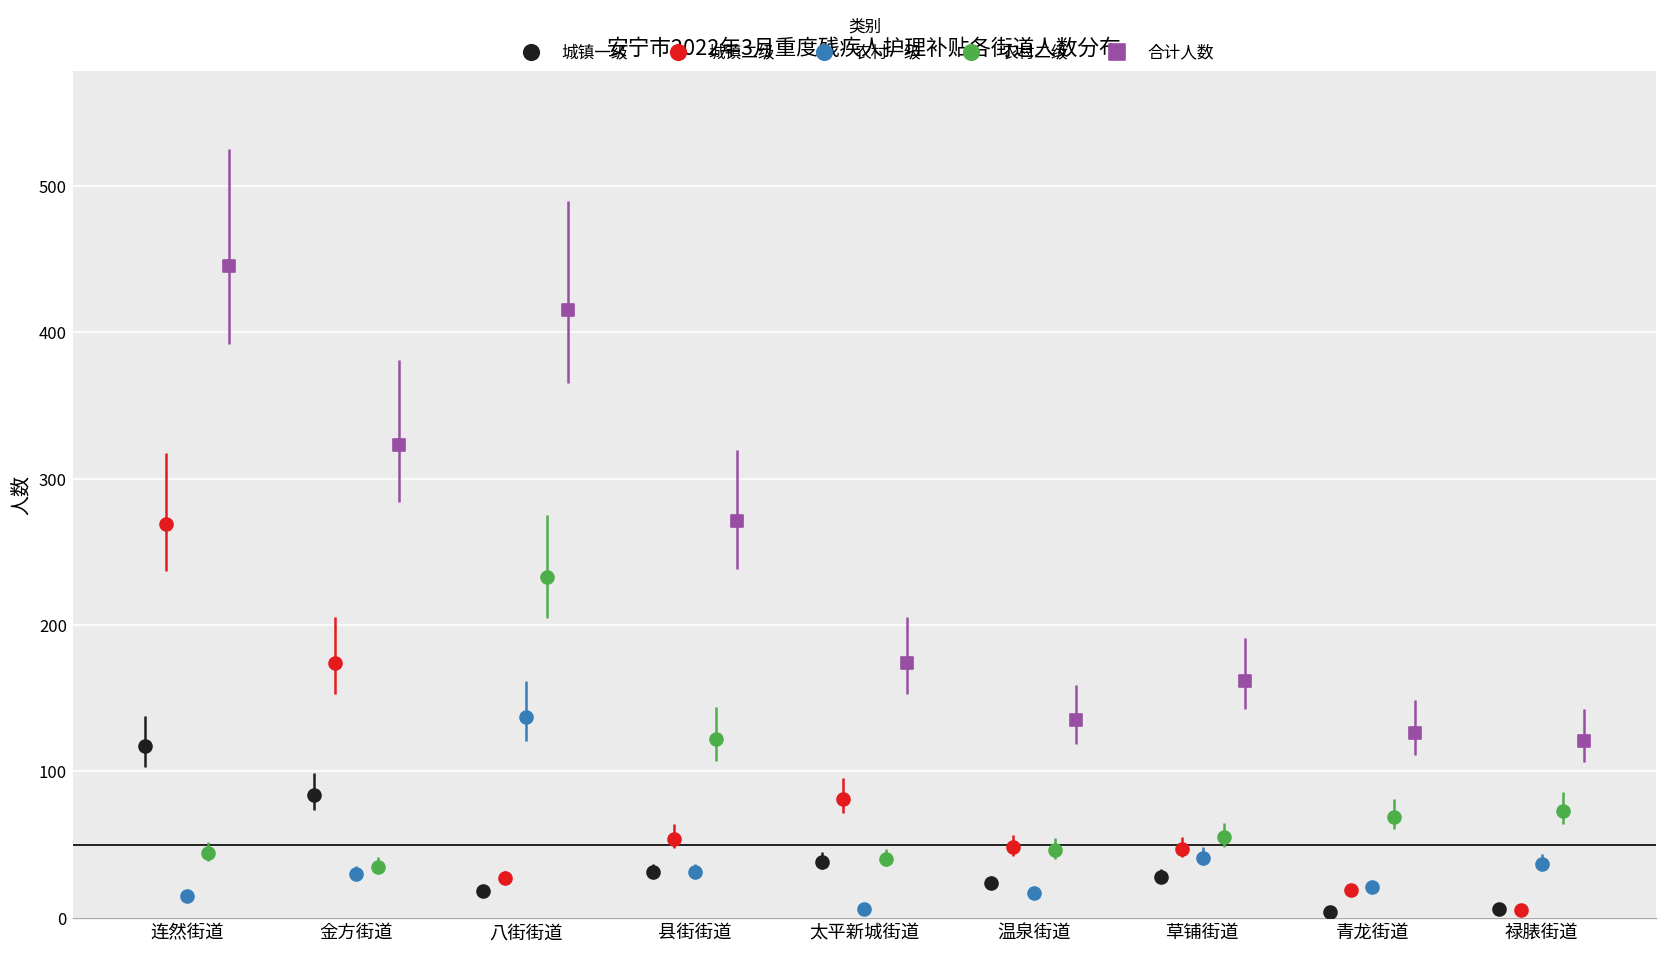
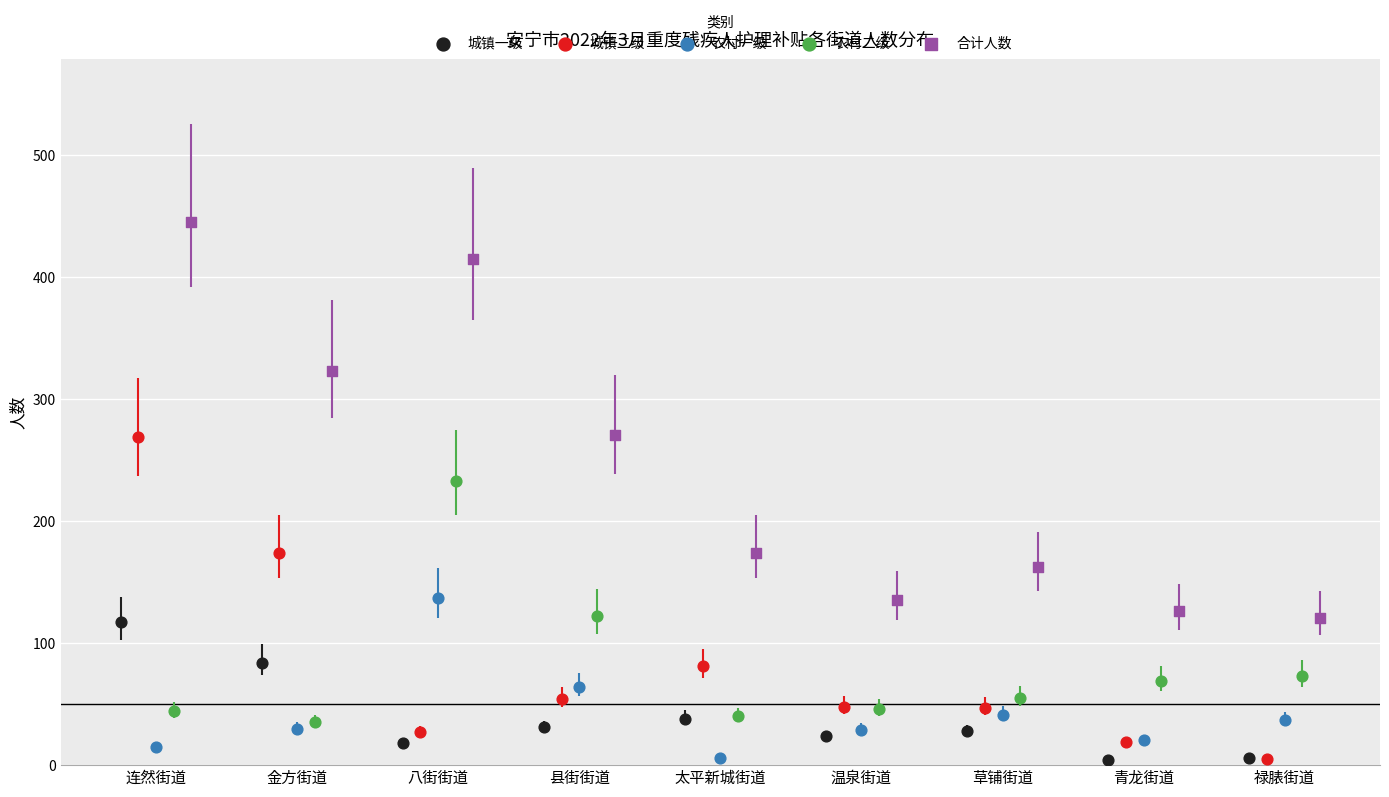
  {
    "农村一级": {
-     "县街街道": 31,
-     "温泉街道": 17
+     "县街街道": 64,
+     "温泉街道": 29
    }
  }
